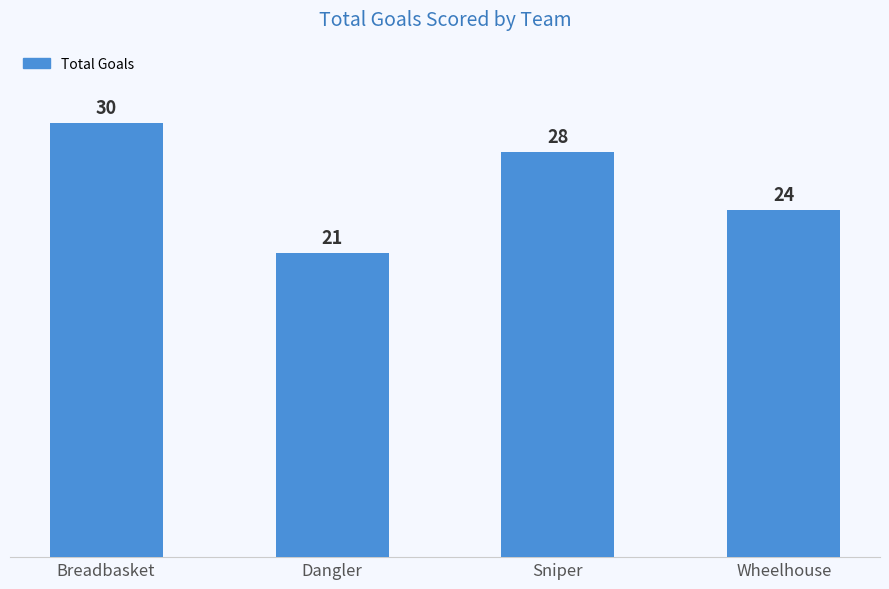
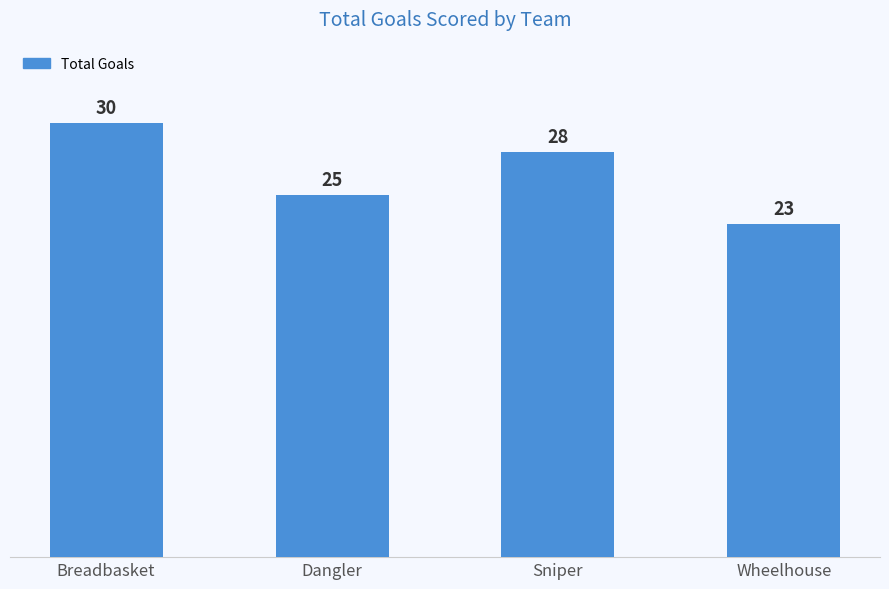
  {
    "Breadbasket": 30,
-   "Dangler": 21,
+   "Dangler": 25,
    "Sniper": 28,
-   "Wheelhouse": 24
+   "Wheelhouse": 23
  }
